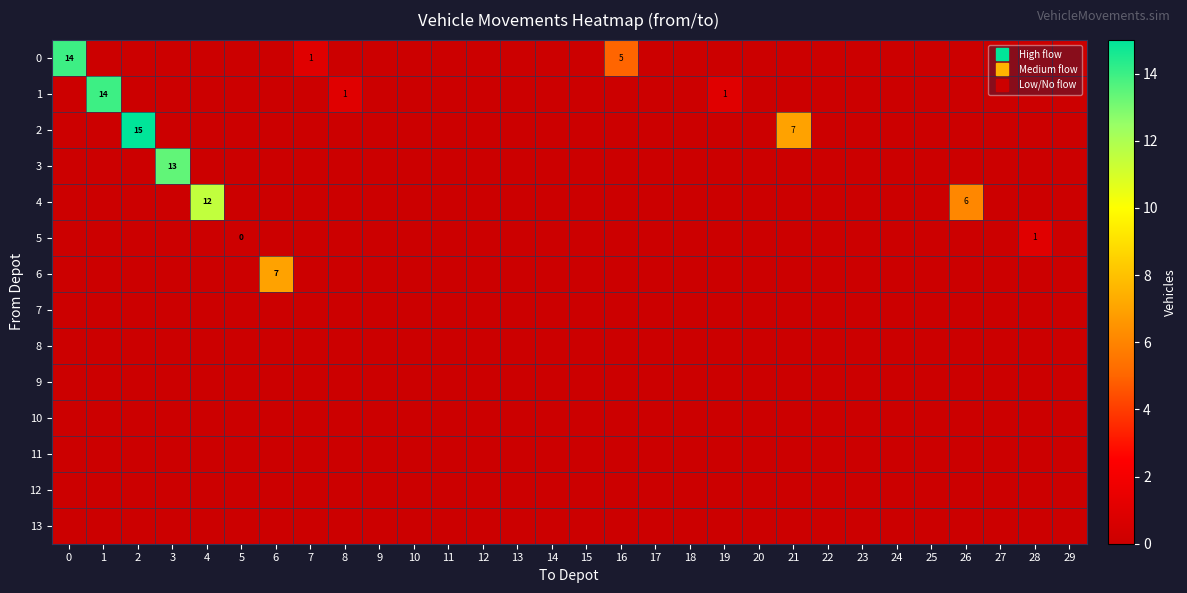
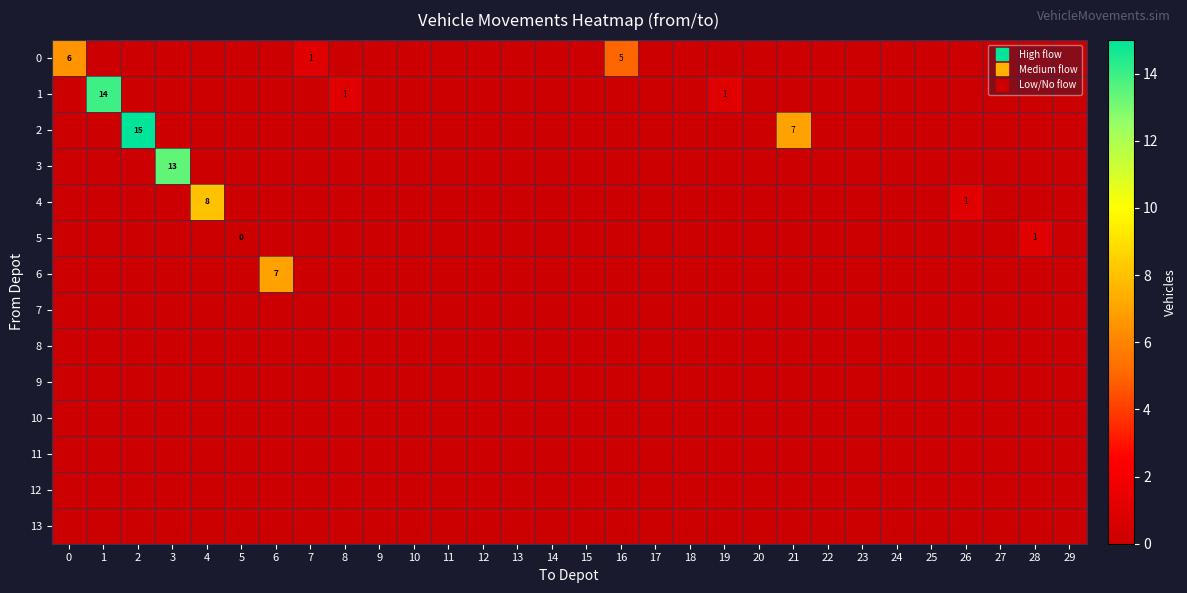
  {
    "0": {
-     "0": 14,
+     "0": 6,
      "7": 1,
      "16": 5
    },
    "1": {
      "1": 14,
      "8": 1,
      "19": 1
    },
    "2": {
      "2": 15,
      "21": 7
    },
    "3": {
      "3": 13
    },
    "4": {
-     "4": 12,
-     "26": 6
+     "4": 8,
+     "26": 1
    },
    "5": {
      "5": 0,
      "28": 1
    },
    "6": {
      "6": 7
    }
  }
